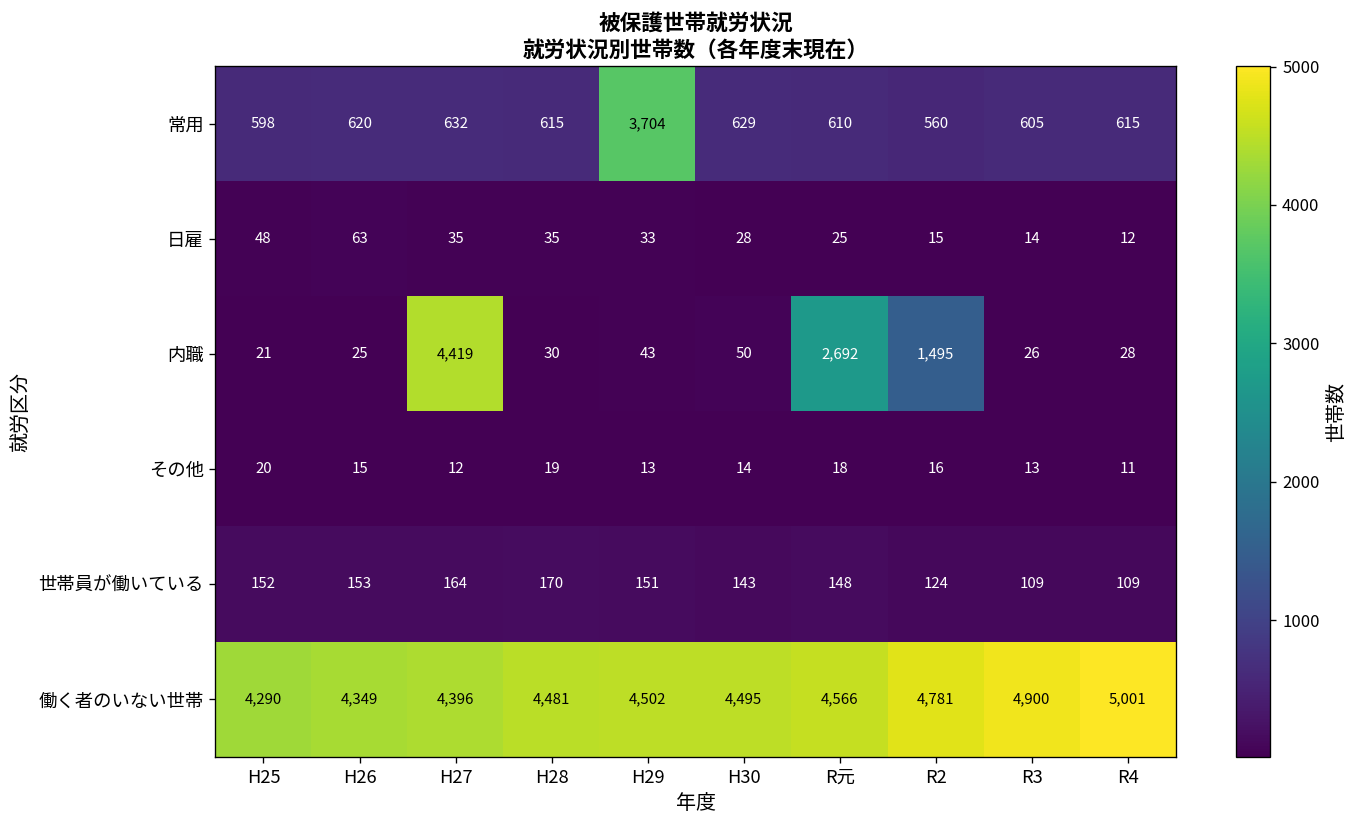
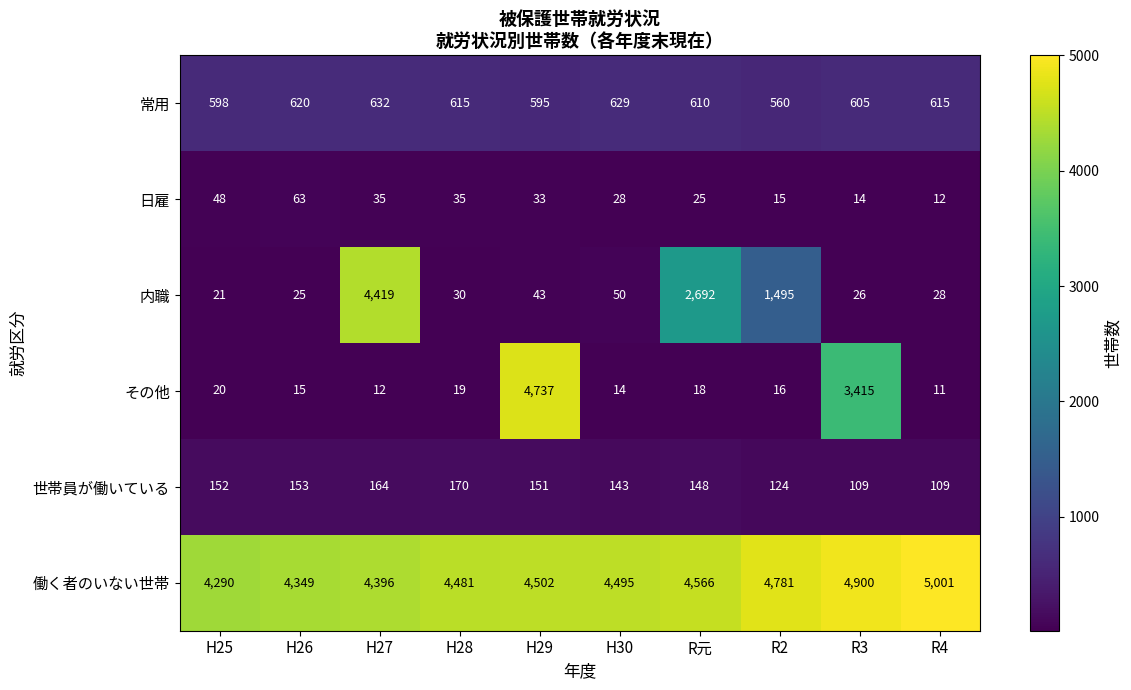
  {
    "常用": {
      "H25": "598",
      "H26": "620",
      "H27": "632",
      "H28": "615",
-     "H29": "3,704",
+     "H29": "595",
      "H30": "629",
      "R元": "610",
      "R2": "560",
      "R3": "605",
      "R4": "615"
    },
    "日雇": {
      "H25": "48",
      "H26": "63",
      "H27": "35",
      "H28": "35",
      "H29": "33",
      "H30": "28",
      "R元": "25",
      "R2": "15",
      "R3": "14",
      "R4": "12"
    },
    "内職": {
      "H25": "21",
      "H26": "25",
      "H27": "4,419",
      "H28": "30",
      "H29": "43",
      "H30": "50",
      "R元": "2,692",
      "R2": "1,495",
      "R3": "26",
      "R4": "28"
    },
    "その他": {
      "H25": "20",
      "H26": "15",
      "H27": "12",
      "H28": "19",
-     "H29": "13",
+     "H29": "4,737",
      "H30": "14",
      "R元": "18",
      "R2": "16",
-     "R3": "13",
+     "R3": "3,415",
      "R4": "11"
    },
    "世帯員が働いている": {
      "H25": "152",
      "H26": "153",
      "H27": "164",
      "H28": "170",
      "H29": "151",
      "H30": "143",
      "R元": "148",
      "R2": "124",
      "R3": "109",
      "R4": "109"
    },
    "働く者のいない世帯": {
      "H25": "4,290",
      "H26": "4,349",
      "H27": "4,396",
      "H28": "4,481",
      "H29": "4,502",
      "H30": "4,495",
      "R元": "4,566",
      "R2": "4,781",
      "R3": "4,900",
      "R4": "5,001"
    }
  }
